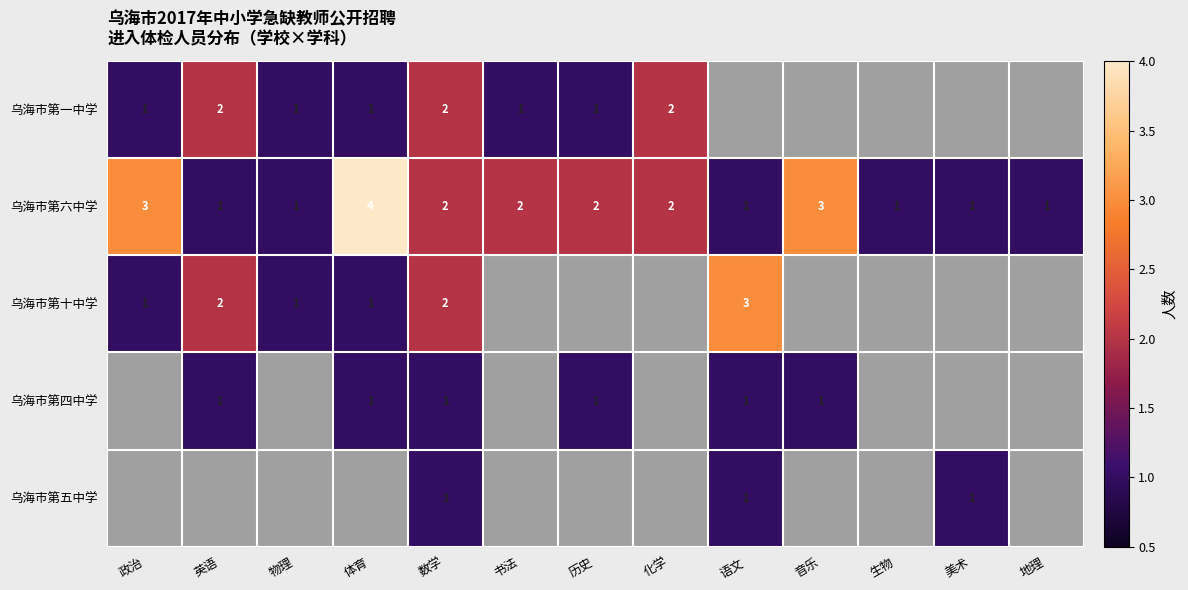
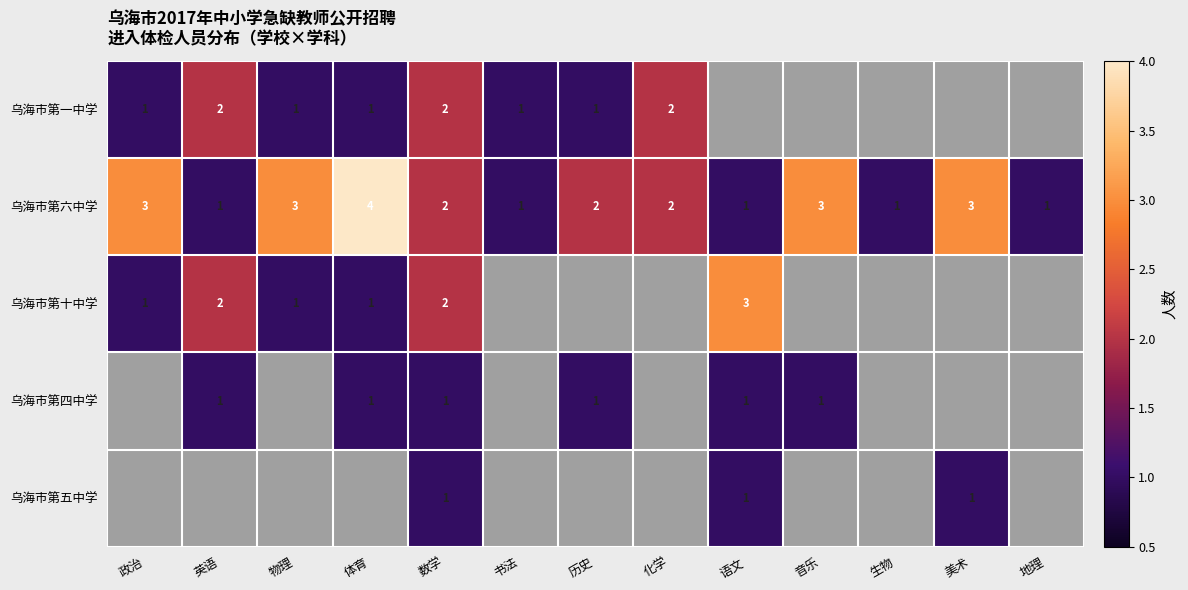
  {
    "乌海市第一中学": {
      "政治": 1,
      "英语": 2,
      "物理": 1,
      "体育": 1,
      "数学": 2,
      "书法": 1,
      "历史": 1,
      "化学": 2
    },
    "乌海市第六中学": {
      "政治": 3,
      "英语": 1,
-     "物理": 1,
+     "物理": 3,
      "体育": 4,
      "数学": 2,
-     "书法": 2,
+     "书法": 1,
      "历史": 2,
      "化学": 2,
      "语文": 1,
      "音乐": 3,
      "生物": 1,
-     "美术": 1,
+     "美术": 3,
      "地理": 1
    },
    "乌海市第十中学": {
      "政治": 1,
      "英语": 2,
      "物理": 1,
      "体育": 1,
      "数学": 2,
      "语文": 3
    },
    "乌海市第四中学": {
      "英语": 1,
      "体育": 1,
      "数学": 1,
      "历史": 1,
      "语文": 1,
      "音乐": 1
    },
    "乌海市第五中学": {
      "数学": 1,
      "语文": 1,
      "美术": 1
    }
  }
